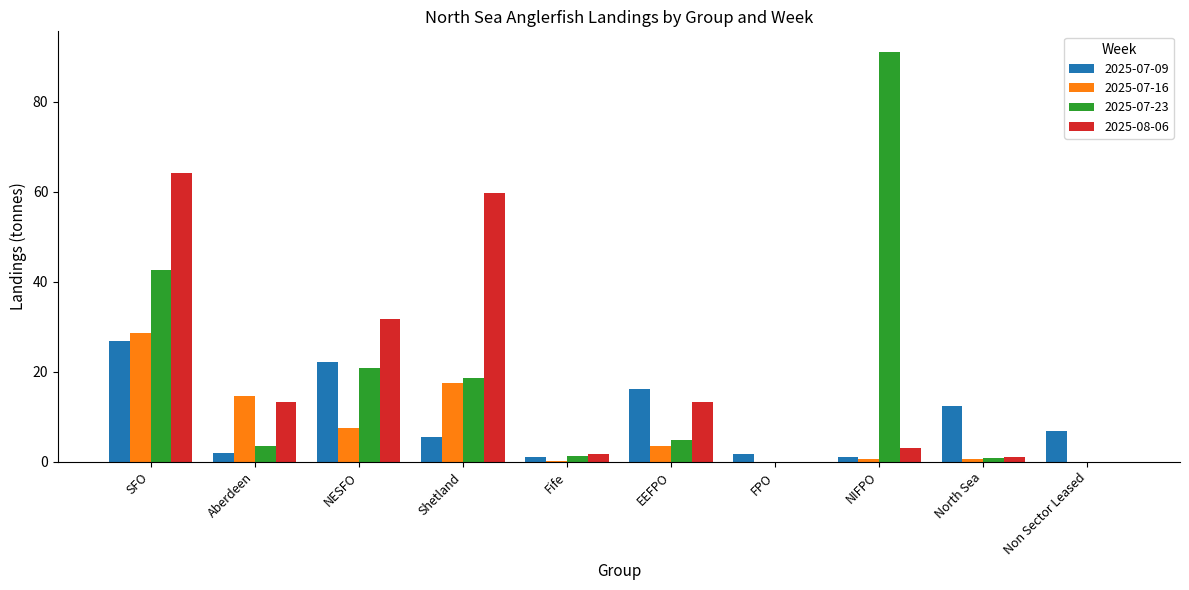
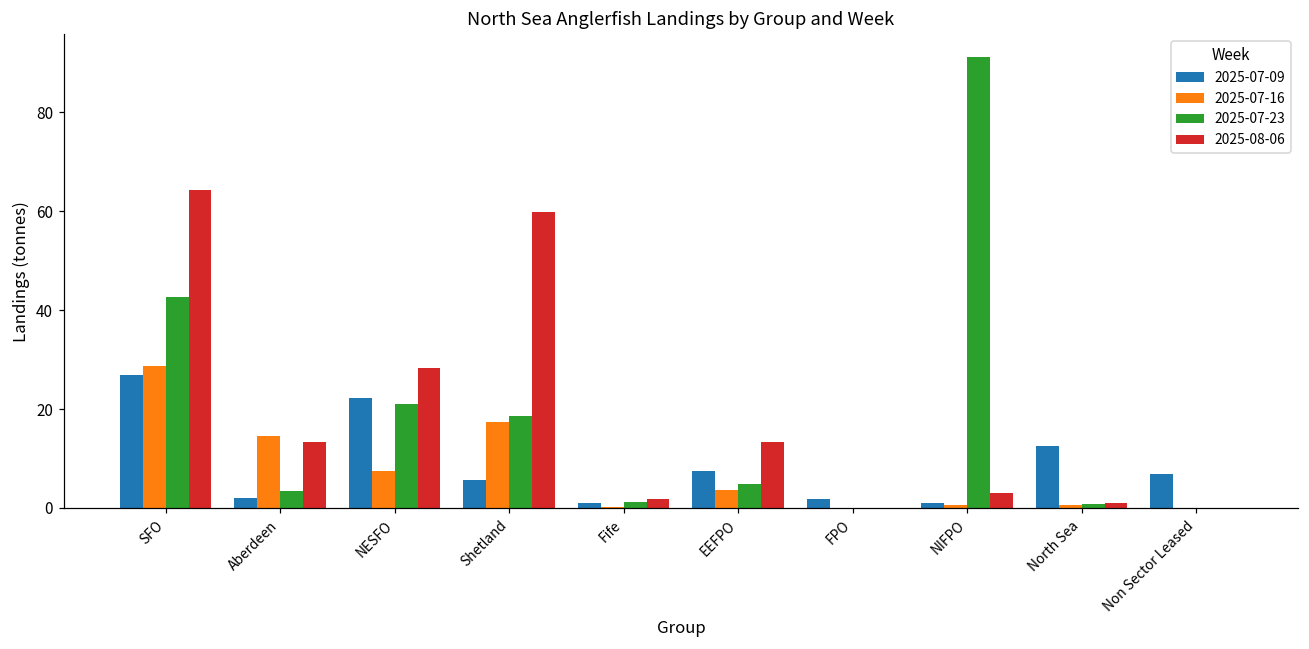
  {
    "2025-07-09": {
      "SFO": 27,
      "Aberdeen": 2,
      "NESFO": 22,
      "Shetland": 6,
      "Fife": 1,
-     "EEFPO": 16,
+     "EEFPO": 7,
      "FPO": 2,
      "NIFPO": 1,
      "North Sea": 12,
      "Non Sector Leased": 7
    },
    "2025-07-16": {
      "SFO": 29,
      "Aberdeen": 15,
      "NESFO": 7,
      "Shetland": 17,
      "EEFPO": 4,
      "FPO": 0,
      "NIFPO": 1,
      "North Sea": 1,
      "Non Sector Leased": 0
    },
    "2025-07-23": {
      "SFO": 43,
      "Aberdeen": 3,
      "NESFO": 21,
      "Shetland": 19,
      "Fife": 1,
      "EEFPO": 5,
      "FPO": 0,
      "NIFPO": 91,
      "North Sea": 1,
      "Non Sector Leased": 0
    },
    "2025-08-06": {
      "SFO": 64,
      "Aberdeen": 13,
-     "NESFO": 32,
+     "NESFO": 28,
      "Shetland": 60,
      "Fife": 2,
      "EEFPO": 13,
      "FPO": 0,
      "NIFPO": 3,
      "North Sea": 1,
      "Non Sector Leased": 0
    }
  }
